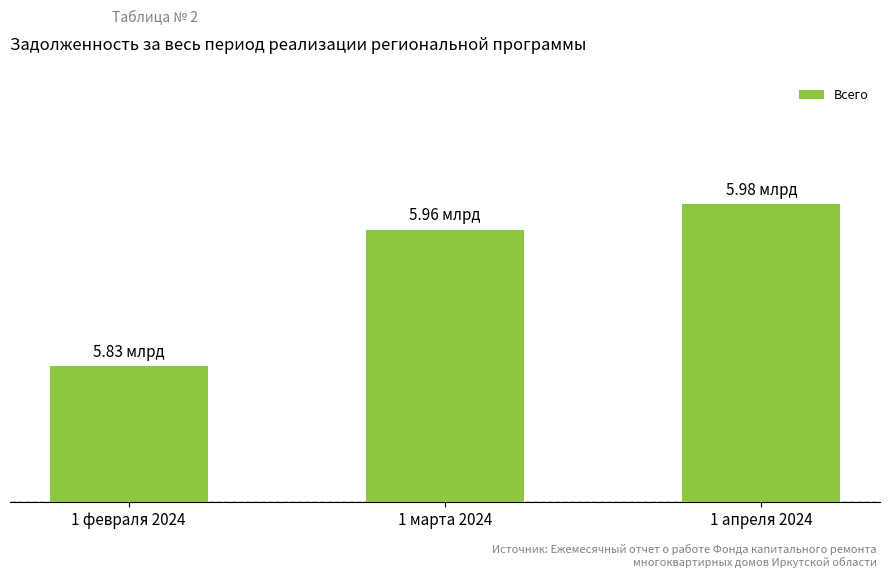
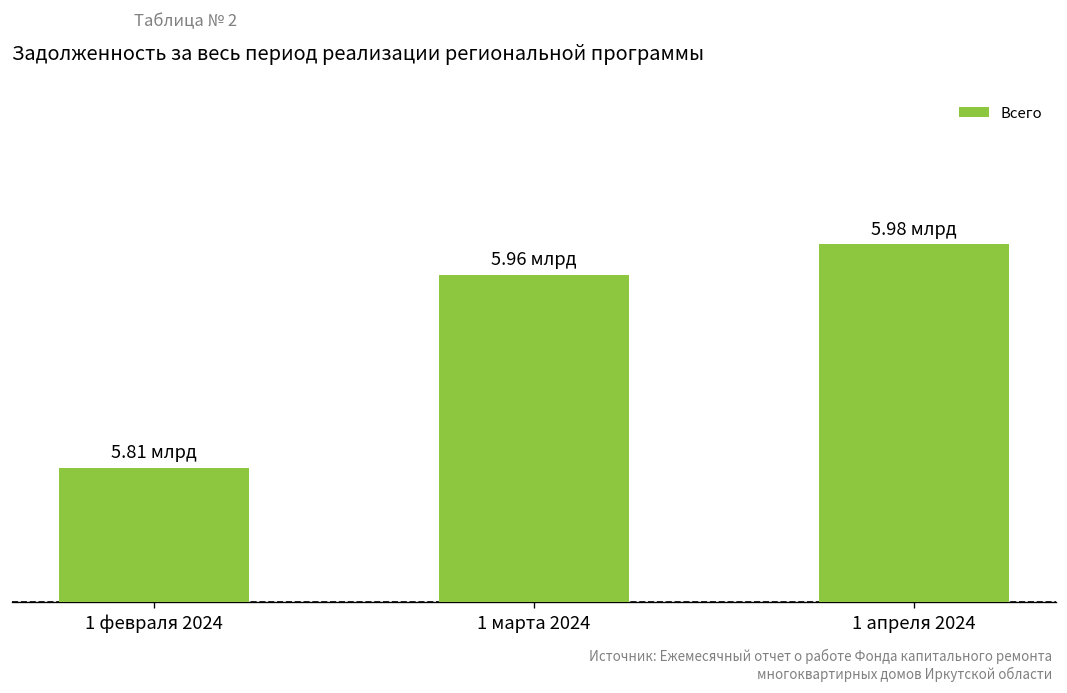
  {
-   "1 февраля 2024": 5.83
+   "1 февраля 2024": 5.81
  }
